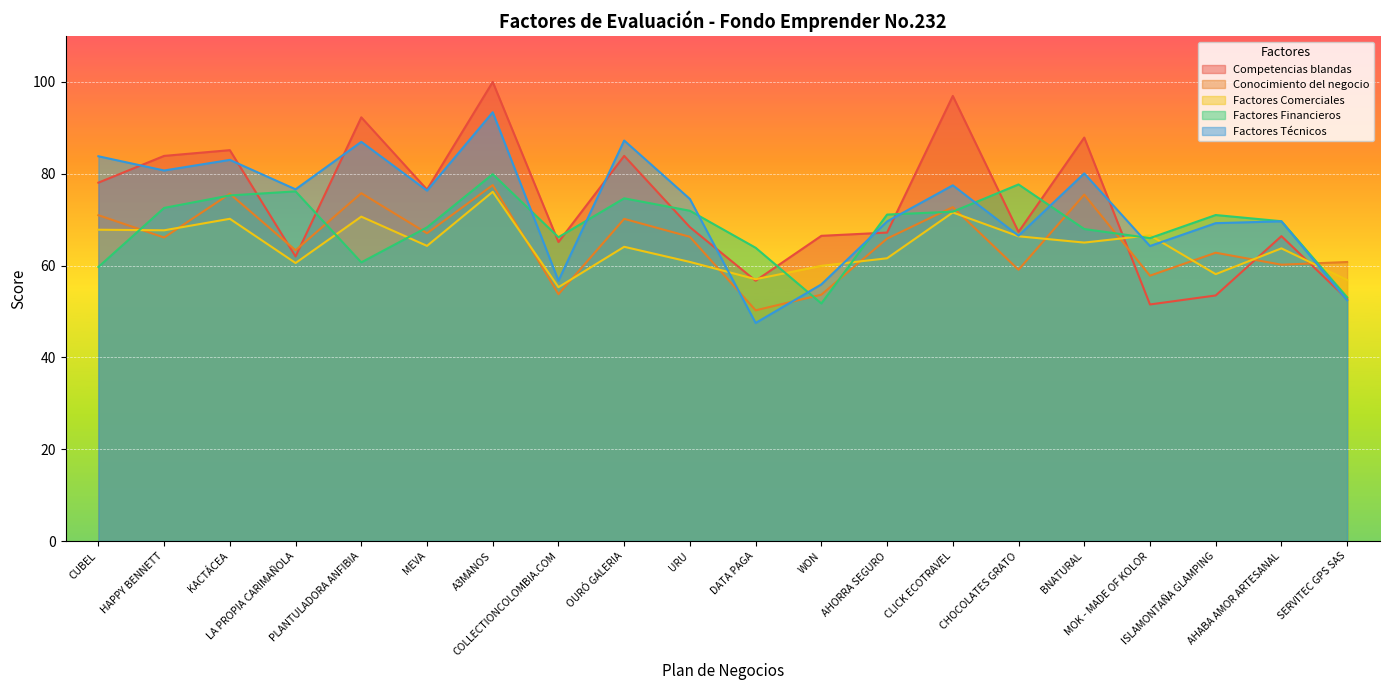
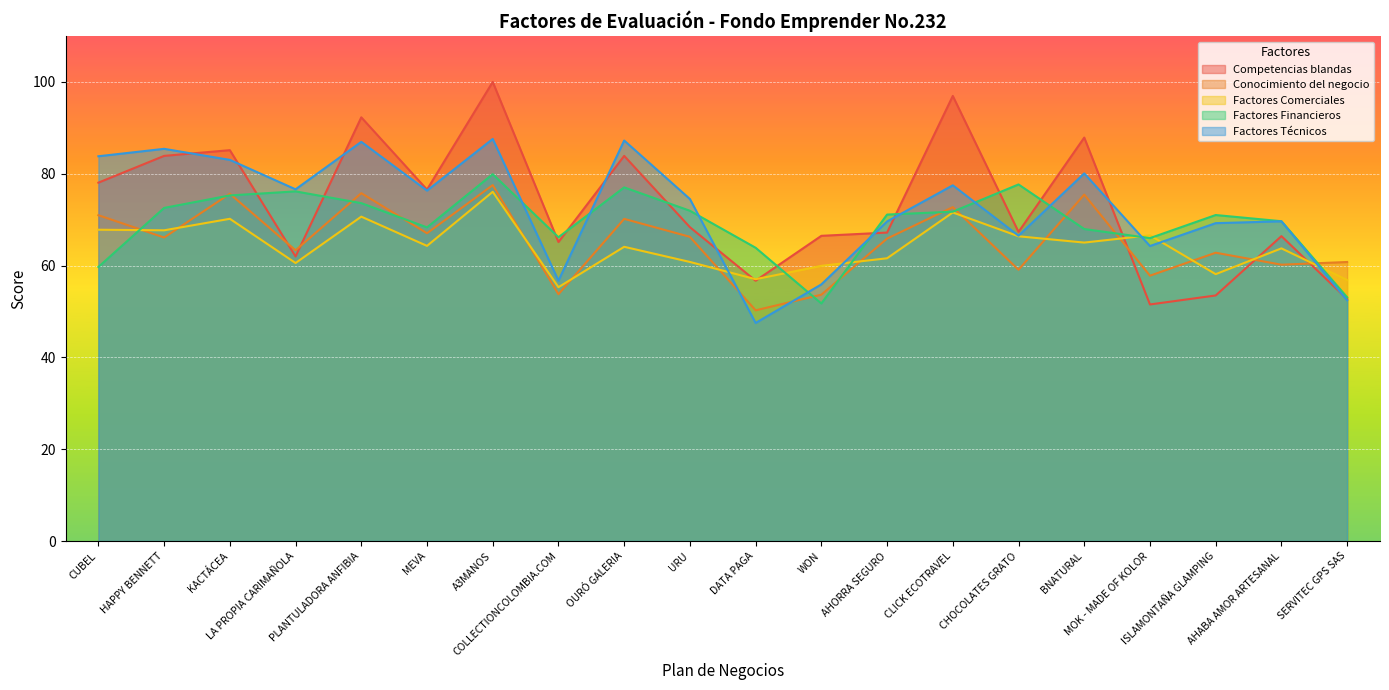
  {
    "Factores Financieros": {
      "CUBEL": 60,
      "HAPPY BENNETT": 73,
-     "PLANTULADORA ANFIBIA": 61,
+     "PLANTULADORA ANFIBIA": 74,
      "MEVA": 68,
      "A3MANOS": 80,
      "COLLECTIONCOLOMBIA.COM": 66,
-     "OURÓ GALERIA": 75,
+     "OURÓ GALERIA": 77,
      "URU": 72,
      "DATA PAGA": 64,
      "WON": 52,
      "AHORRA SEGURO": 71,
      "CHOCOLATES GRATO": 78,
      "BNATURAL": 68,
      "MOK - MADE OF KOLOR": 66,
      "ISLAMONTAÑA GLAMPING": 71
    },
    "Factores Técnicos": {
      "CUBEL": 84,
-     "HAPPY BENNETT": 81,
+     "HAPPY BENNETT": 85,
      "KACTÁCEA": 83,
      "PLANTULADORA ANFIBIA": 87,
-     "A3MANOS": 93,
+     "A3MANOS": 88,
      "COLLECTIONCOLOMBIA.COM": 57,
      "OURÓ GALERIA": 87,
      "URU": 75,
      "DATA PAGA": 48,
      "WON": 56,
      "AHORRA SEGURO": 70,
      "CLICK ECOTRAVEL": 77,
      "BNATURAL": 80,
      "MOK - MADE OF KOLOR": 64,
      "ISLAMONTAÑA GLAMPING": 69
    }
  }
